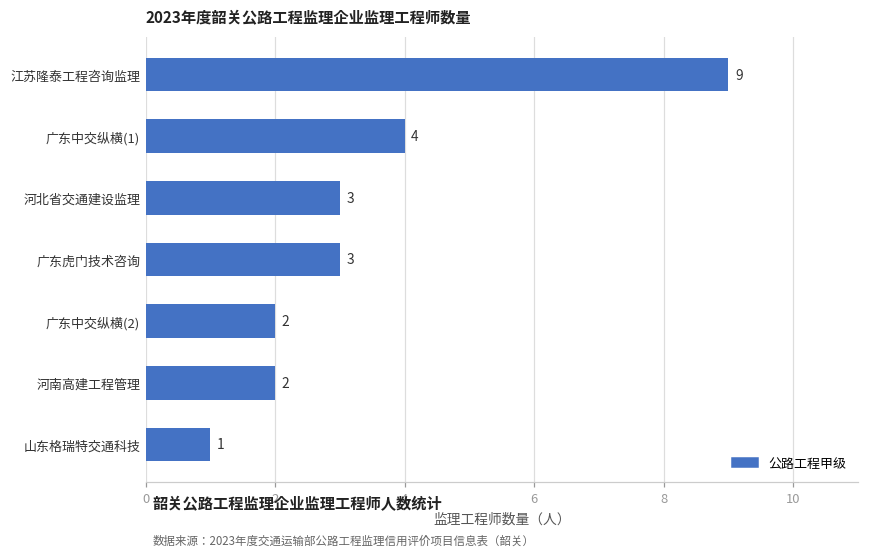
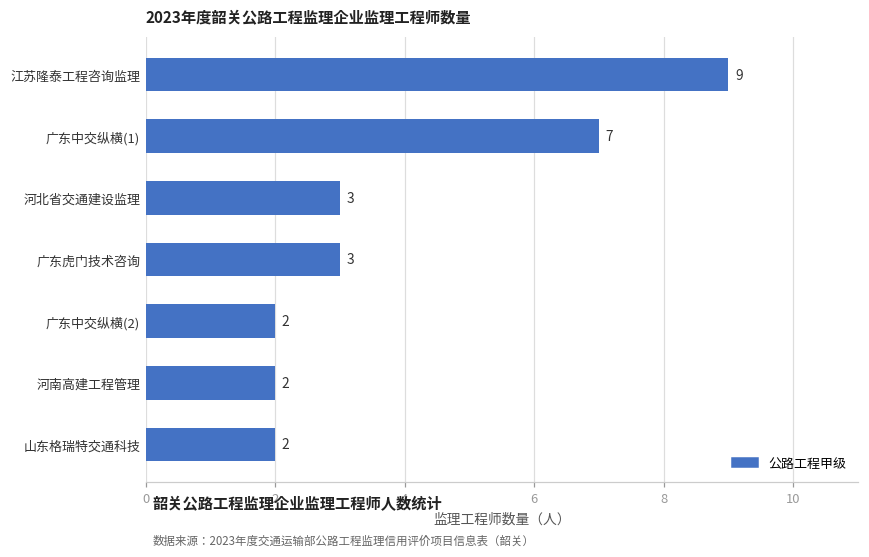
  {
    "江苏隆泰工程咨询监理": 9,
-   "广东中交纵横(1)": 4,
+   "广东中交纵横(1)": 7,
    "河北省交通建设监理": 3,
    "广东虎门技术咨询": 3,
    "广东中交纵横(2)": 2,
    "河南高建工程管理": 2,
-   "山东格瑞特交通科技": 1
+   "山东格瑞特交通科技": 2
  }
